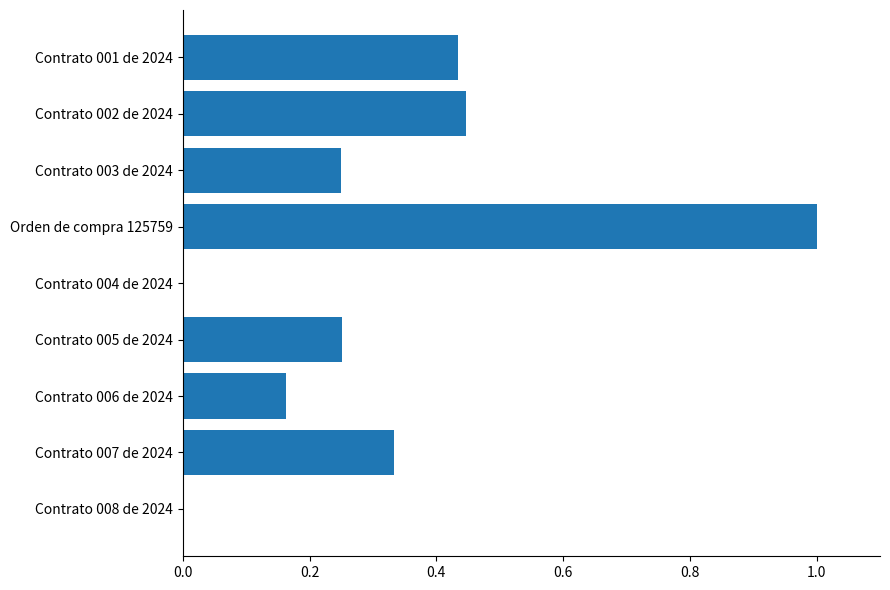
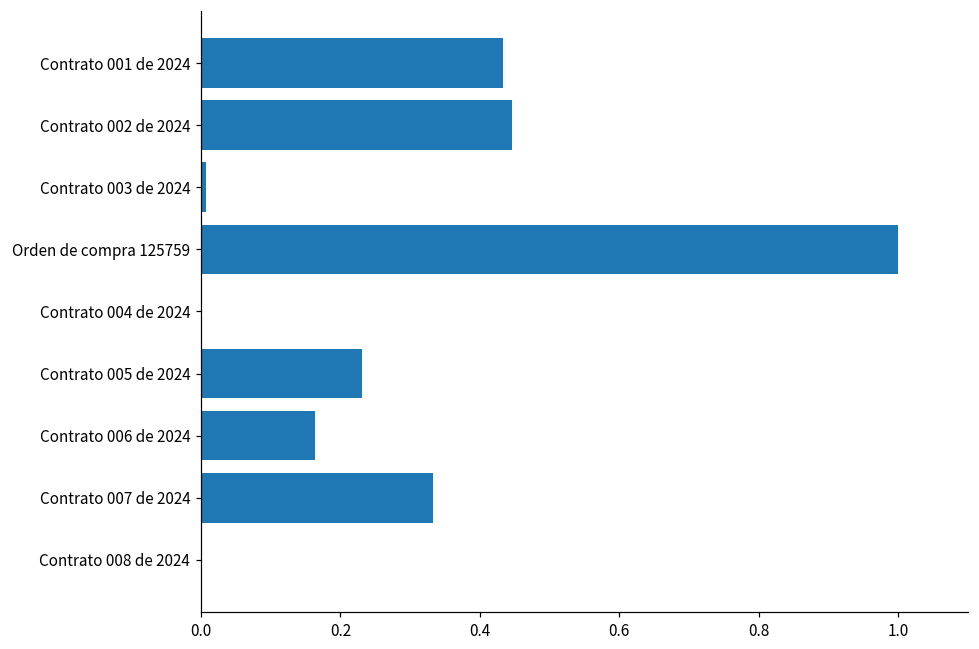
  {
    "Contrato 001 de 2024": 0.43,
    "Contrato 002 de 2024": 0.45,
-   "Contrato 003 de 2024": 0.25,
+   "Contrato 003 de 2024": 0.01,
    "Orden de compra 125759": 1.00,
    "Contrato 004 de 2024": 0.00,
-   "Contrato 005 de 2024": 0.25,
+   "Contrato 005 de 2024": 0.23,
    "Contrato 006 de 2024": 0.16,
    "Contrato 007 de 2024": 0.33,
    "Contrato 008 de 2024": 0.00
  }
